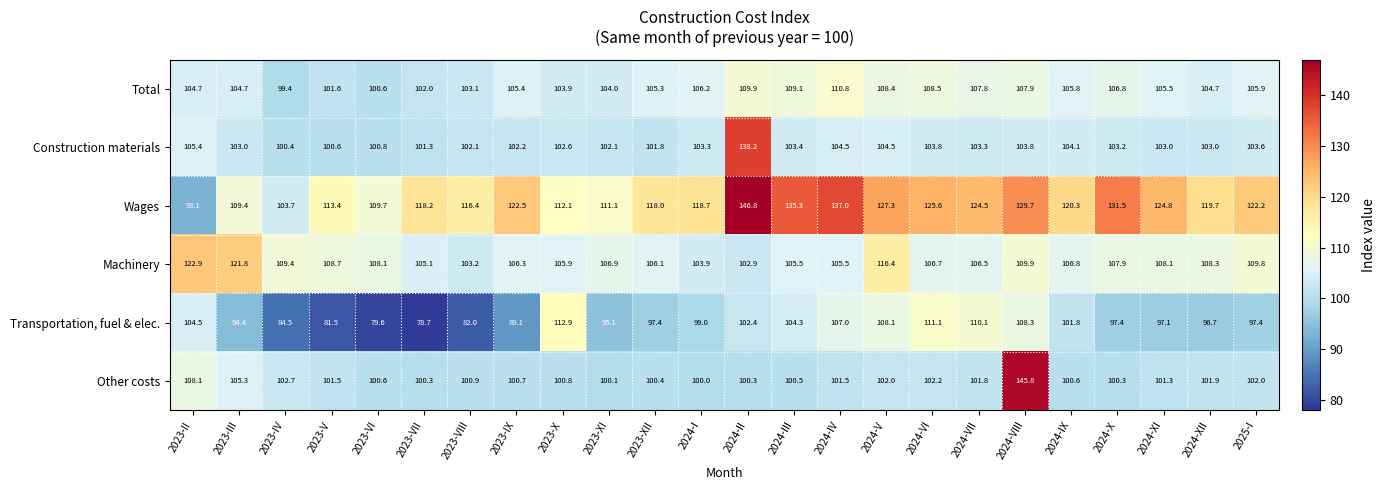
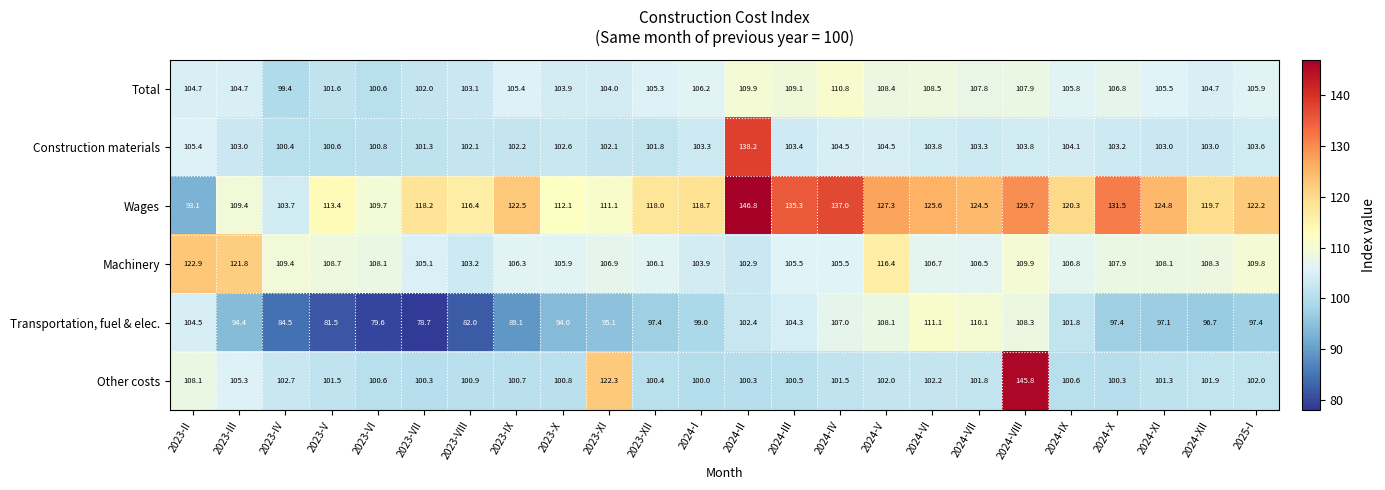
  {
    "Total": {
      "2023-II": 104.7,
      "2023-III": 104.7,
      "2023-IV": 99.4,
      "2023-V": 101.6,
      "2023-VI": 100.6,
      "2023-VII": 102.0,
      "2023-VIII": 103.1,
      "2023-IX": 105.4,
      "2023-X": 103.9,
      "2023-XI": 104.0,
      "2023-XII": 105.3,
      "2024-I": 106.2,
      "2024-II": 109.9,
      "2024-III": 109.1,
      "2024-IV": 110.8,
      "2024-V": 108.4,
      "2024-VI": 108.5,
      "2024-VII": 107.8,
      "2024-VIII": 107.9,
      "2024-IX": 105.8,
      "2024-X": 106.8,
      "2024-XI": 105.5,
      "2024-XII": 104.7,
      "2025-I": 105.9
    },
    "Construction materials": {
      "2023-II": 105.4,
      "2023-III": 103.0,
      "2023-IV": 100.4,
      "2023-V": 100.6,
      "2023-VI": 100.8,
      "2023-VII": 101.3,
      "2023-VIII": 102.1,
      "2023-IX": 102.2,
      "2023-X": 102.6,
      "2023-XI": 102.1,
      "2023-XII": 101.8,
      "2024-I": 103.3,
      "2024-II": 138.2,
      "2024-III": 103.4,
      "2024-IV": 104.5,
      "2024-V": 104.5,
      "2024-VI": 103.8,
      "2024-VII": 103.3,
      "2024-VIII": 103.8,
      "2024-IX": 104.1,
      "2024-X": 103.2,
      "2024-XI": 103.0,
      "2024-XII": 103.0,
      "2025-I": 103.6
    },
    "Wages": {
      "2023-II": 93.1,
      "2023-III": 109.4,
      "2023-IV": 103.7,
      "2023-V": 113.4,
      "2023-VI": 109.7,
      "2023-VII": 118.2,
      "2023-VIII": 116.4,
      "2023-IX": 122.5,
      "2023-X": 112.1,
      "2023-XI": 111.1,
      "2023-XII": 118.0,
      "2024-I": 118.7,
      "2024-II": 146.8,
      "2024-III": 135.3,
      "2024-IV": 137.0,
      "2024-V": 127.3,
      "2024-VI": 125.6,
      "2024-VII": 124.5,
      "2024-VIII": 129.7,
      "2024-IX": 120.3,
      "2024-X": 131.5,
      "2024-XI": 124.8,
      "2024-XII": 119.7,
      "2025-I": 122.2
    },
    "Machinery": {
      "2023-II": 122.9,
      "2023-III": 121.8,
      "2023-IV": 109.4,
      "2023-V": 108.7,
      "2023-VI": 108.1,
      "2023-VII": 105.1,
      "2023-VIII": 103.2,
      "2023-IX": 106.3,
      "2023-X": 105.9,
      "2023-XI": 106.9,
      "2023-XII": 106.1,
      "2024-I": 103.9,
      "2024-II": 102.9,
      "2024-III": 105.5,
      "2024-IV": 105.5,
      "2024-V": 116.4,
      "2024-VI": 106.7,
      "2024-VII": 106.5,
      "2024-VIII": 109.9,
      "2024-IX": 106.8,
      "2024-X": 107.9,
      "2024-XI": 108.1,
      "2024-XII": 108.3,
      "2025-I": 109.8
    },
    "Transportation, fuel & elec.": {
      "2023-II": 104.5,
      "2023-III": 94.4,
      "2023-IV": 84.5,
      "2023-V": 81.5,
      "2023-VI": 79.6,
      "2023-VII": 78.7,
      "2023-VIII": 82.0,
      "2023-IX": 89.1,
-     "2023-X": 112.9,
+     "2023-X": 94.0,
      "2023-XI": 95.1,
      "2023-XII": 97.4,
      "2024-I": 99.0,
      "2024-II": 102.4,
      "2024-III": 104.3,
      "2024-IV": 107.0,
      "2024-V": 108.1,
      "2024-VI": 111.1,
      "2024-VII": 110.1,
      "2024-VIII": 108.3,
      "2024-IX": 101.8,
      "2024-X": 97.4,
      "2024-XI": 97.1,
      "2024-XII": 96.7,
      "2025-I": 97.4
    },
    "Other costs": {
      "2023-II": 108.1,
      "2023-III": 105.3,
      "2023-IV": 102.7,
      "2023-V": 101.5,
      "2023-VI": 100.6,
      "2023-VII": 100.3,
      "2023-VIII": 100.9,
      "2023-IX": 100.7,
      "2023-X": 100.8,
-     "2023-XI": 100.1,
+     "2023-XI": 122.3,
      "2023-XII": 100.4,
      "2024-I": 100.0,
      "2024-II": 100.3,
      "2024-III": 100.5,
      "2024-IV": 101.5,
      "2024-V": 102.0,
      "2024-VI": 102.2,
      "2024-VII": 101.8,
      "2024-VIII": 145.8,
      "2024-IX": 100.6,
      "2024-X": 100.3,
      "2024-XI": 101.3,
      "2024-XII": 101.9,
      "2025-I": 102.0
    }
  }
